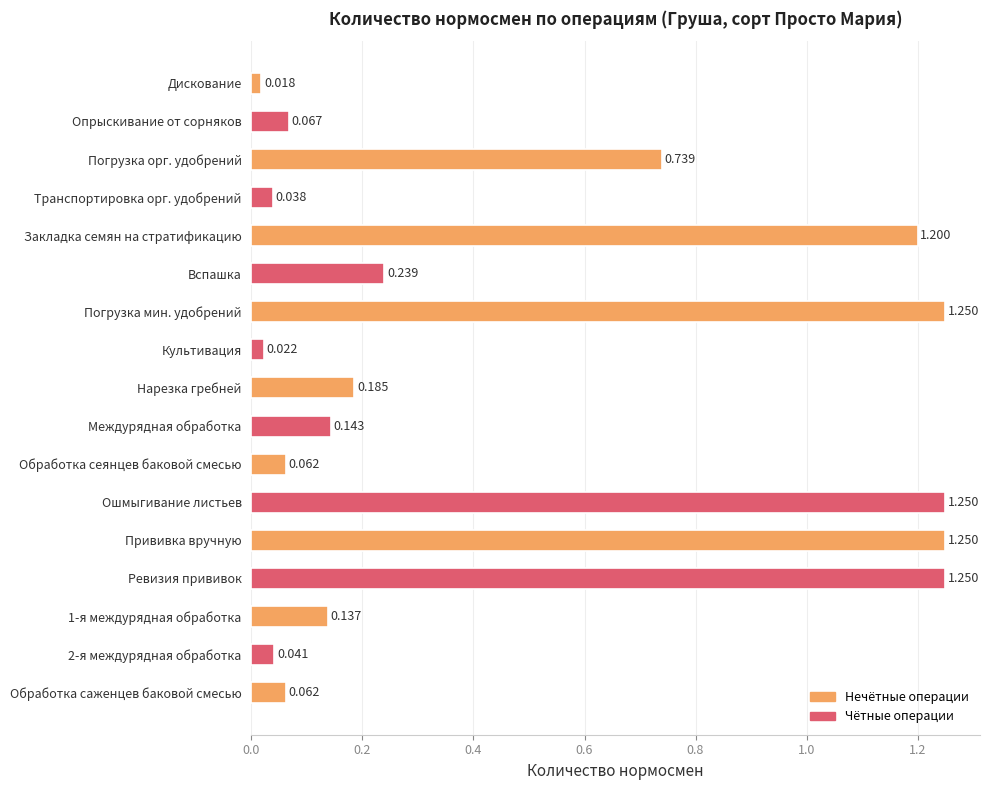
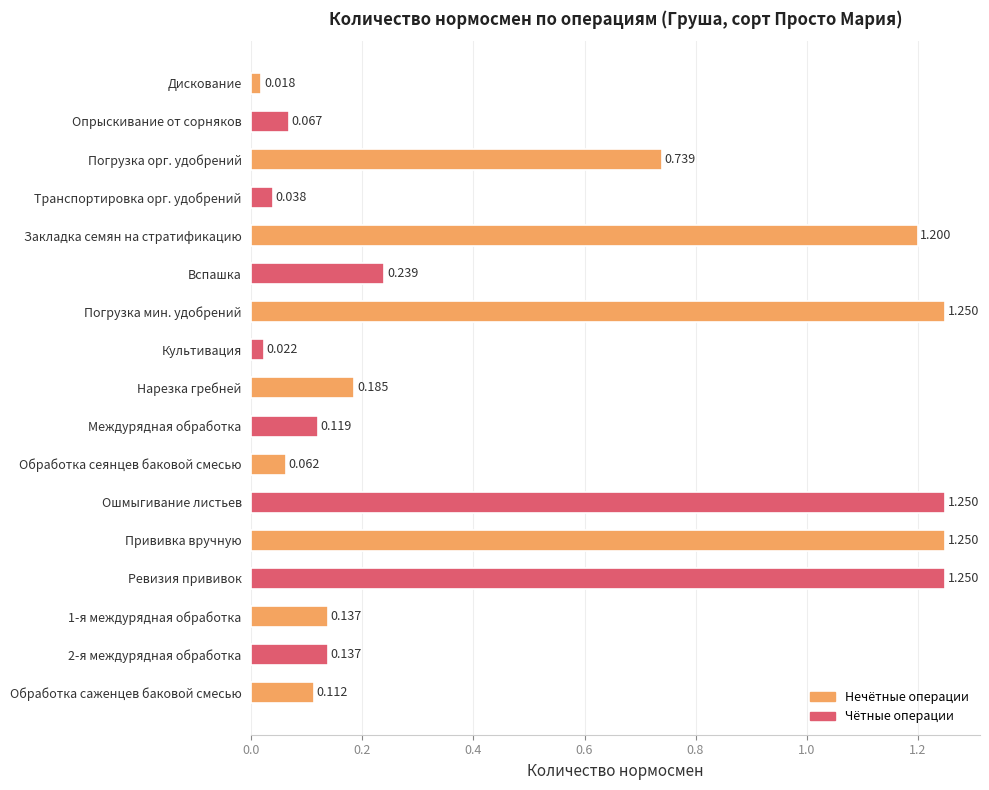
  {
    "Дискование": 0.018,
    "Опрыскивание от сорняков": 0.067,
    "Погрузка орг. удобрений": 0.739,
    "Транспортировка орг. удобрений": 0.038,
    "Закладка семян на стратификацию": 1.200,
    "Вспашка": 0.239,
    "Погрузка мин. удобрений": 1.250,
    "Культивация": 0.022,
    "Нарезка гребней": 0.185,
-   "Междурядная обработка": 0.143,
+   "Междурядная обработка": 0.119,
    "Обработка сеянцев баковой смесью": 0.062,
    "Ошмыгивание листьев": 1.250,
    "Прививка вручную": 1.250,
    "Ревизия прививок": 1.250,
    "1-я междурядная обработка": 0.137,
-   "2-я междурядная обработка": 0.041,
-   "Обработка саженцев баковой смесью": 0.062
+   "2-я междурядная обработка": 0.137,
+   "Обработка саженцев баковой смесью": 0.112
  }
